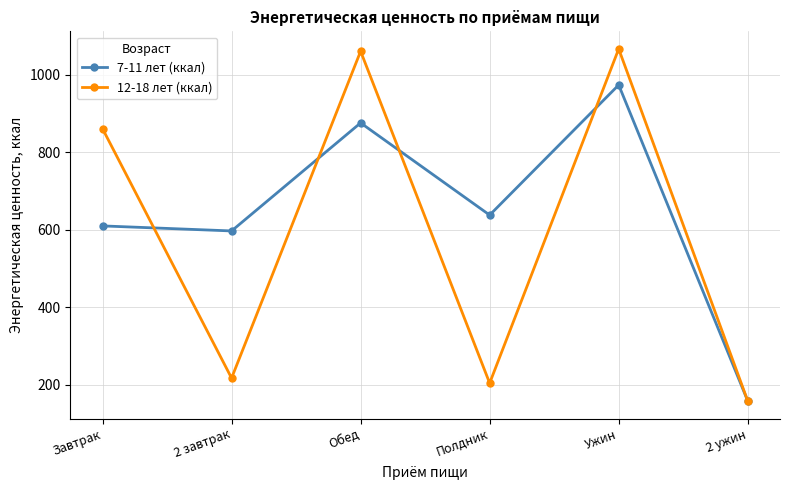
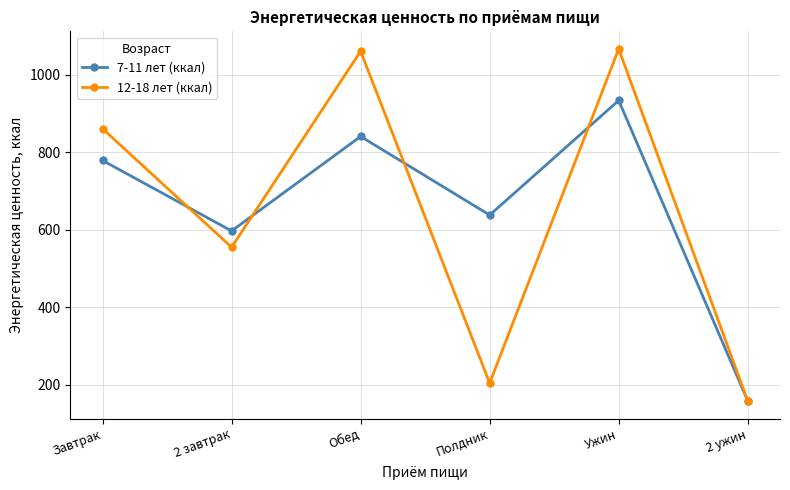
  {
    "7-11 лет (ккал)": {
-     "Завтрак": 610,
+     "Завтрак": 780,
      "2 завтрак": 600,
-     "Обед": 880,
+     "Обед": 840,
      "Полдник": 640,
-     "Ужин": 970
+     "Ужин": 930
    },
    "12-18 лет (ккал)": {
      "Завтрак": 860,
-     "2 завтрак": 220,
+     "2 завтрак": 560,
      "Обед": 1060,
      "Полдник": 200,
      "Ужин": 1070
    }
  }
